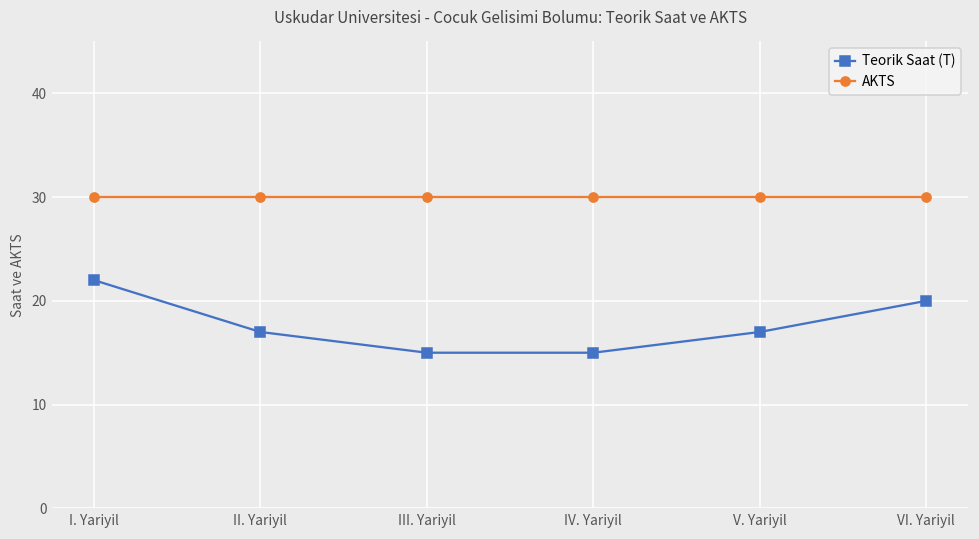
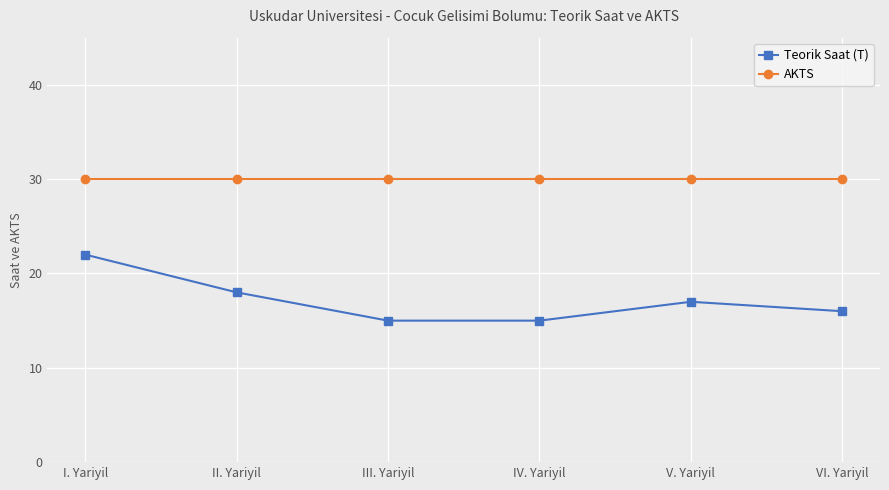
  {
    "Teorik Saat (T)": {
      "I. Yariyil": 22,
-     "II. Yariyil": 17,
+     "II. Yariyil": 18,
      "III. Yariyil": 15,
      "IV. Yariyil": 15,
      "V. Yariyil": 17,
-     "VI. Yariyil": 20
+     "VI. Yariyil": 16
    },
    "AKTS": {
      "I. Yariyil": 30,
      "II. Yariyil": 30,
      "III. Yariyil": 30,
      "IV. Yariyil": 30,
      "V. Yariyil": 30,
      "VI. Yariyil": 30
    }
  }
